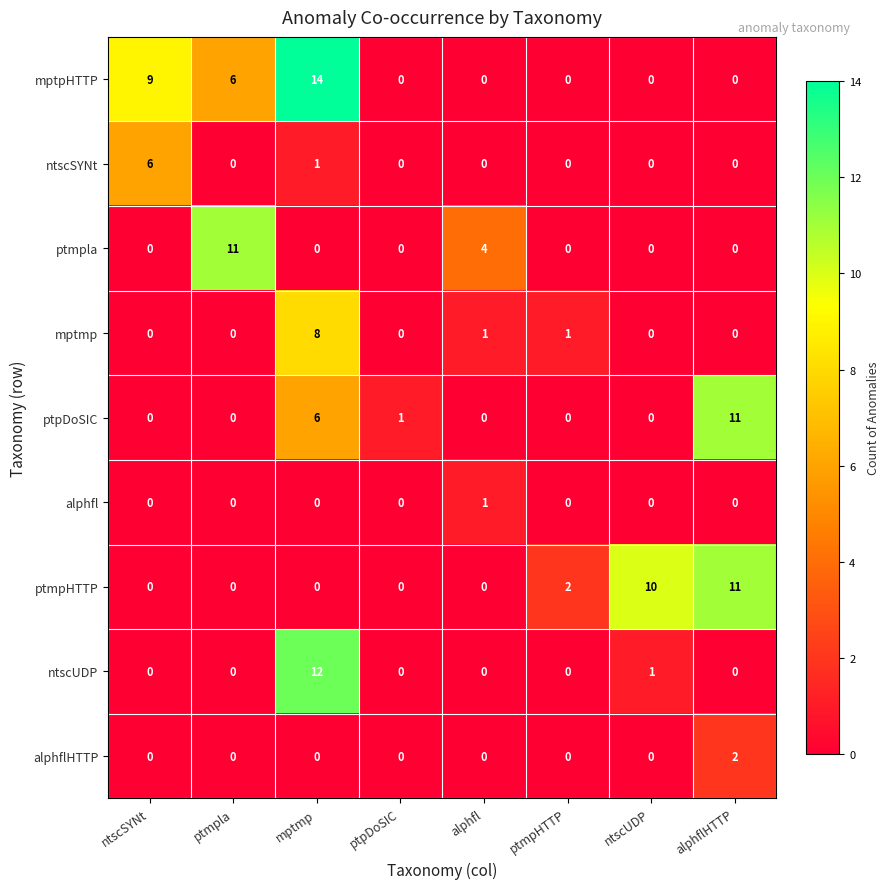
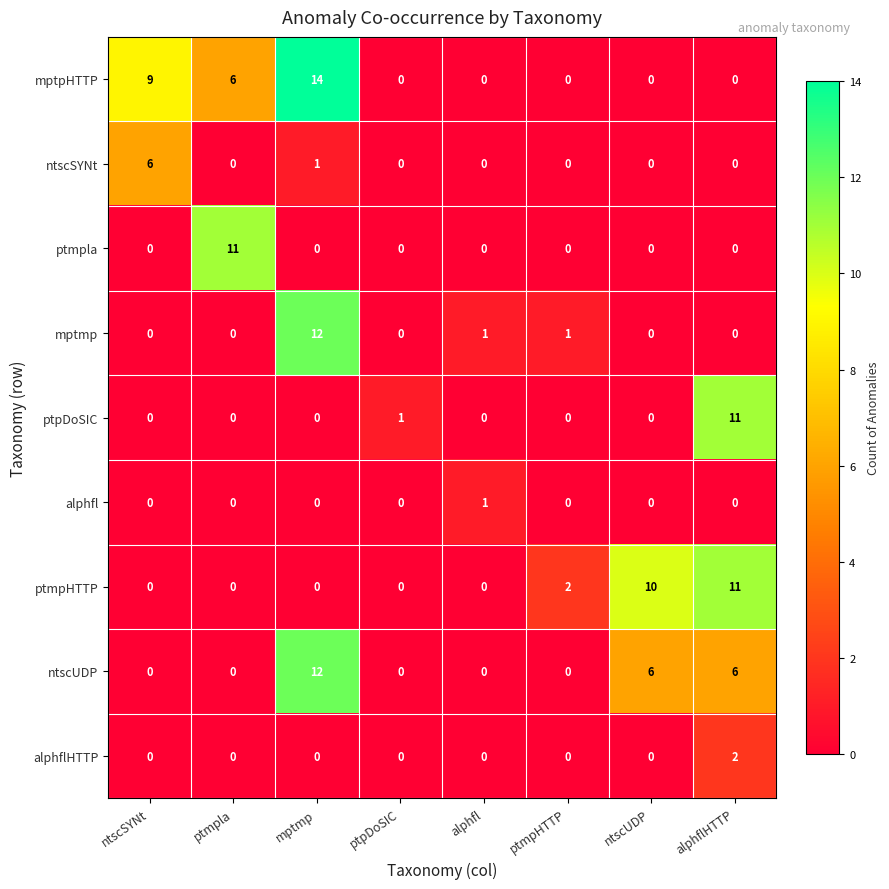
  {
    "mptpHTTP": {
      "ntscSYNt": 9,
      "ptmpla": 6,
      "mptmp": 14,
      "ptpDoSIC": 0,
      "alphfl": 0,
      "ptmpHTTP": 0,
      "ntscUDP": 0,
      "alphflHTTP": 0
    },
    "ntscSYNt": {
      "ntscSYNt": 6,
      "ptmpla": 0,
      "mptmp": 1,
      "ptpDoSIC": 0,
      "alphfl": 0,
      "ptmpHTTP": 0,
      "ntscUDP": 0,
      "alphflHTTP": 0
    },
    "ptmpla": {
      "ntscSYNt": 0,
      "ptmpla": 11,
      "mptmp": 0,
      "ptpDoSIC": 0,
-     "alphfl": 4,
+     "alphfl": 0,
      "ptmpHTTP": 0,
      "ntscUDP": 0,
      "alphflHTTP": 0
    },
    "mptmp": {
      "ntscSYNt": 0,
      "ptmpla": 0,
-     "mptmp": 8,
+     "mptmp": 12,
      "ptpDoSIC": 0,
      "alphfl": 1,
      "ptmpHTTP": 1,
      "ntscUDP": 0,
      "alphflHTTP": 0
    },
    "ptpDoSIC": {
      "ntscSYNt": 0,
      "ptmpla": 0,
-     "mptmp": 6,
+     "mptmp": 0,
      "ptpDoSIC": 1,
      "alphfl": 0,
      "ptmpHTTP": 0,
      "ntscUDP": 0,
      "alphflHTTP": 11
    },
    "alphfl": {
      "ntscSYNt": 0,
      "ptmpla": 0,
      "mptmp": 0,
      "ptpDoSIC": 0,
      "alphfl": 1,
      "ptmpHTTP": 0,
      "ntscUDP": 0,
      "alphflHTTP": 0
    },
    "ptmpHTTP": {
      "ntscSYNt": 0,
      "ptmpla": 0,
      "mptmp": 0,
      "ptpDoSIC": 0,
      "alphfl": 0,
      "ptmpHTTP": 2,
      "ntscUDP": 10,
      "alphflHTTP": 11
    },
    "ntscUDP": {
      "ntscSYNt": 0,
      "ptmpla": 0,
      "mptmp": 12,
      "ptpDoSIC": 0,
      "alphfl": 0,
      "ptmpHTTP": 0,
-     "ntscUDP": 1,
-     "alphflHTTP": 0
+     "ntscUDP": 6,
+     "alphflHTTP": 6
    },
    "alphflHTTP": {
      "ntscSYNt": 0,
      "ptmpla": 0,
      "mptmp": 0,
      "ptpDoSIC": 0,
      "alphfl": 0,
      "ptmpHTTP": 0,
      "ntscUDP": 0,
      "alphflHTTP": 2
    }
  }
